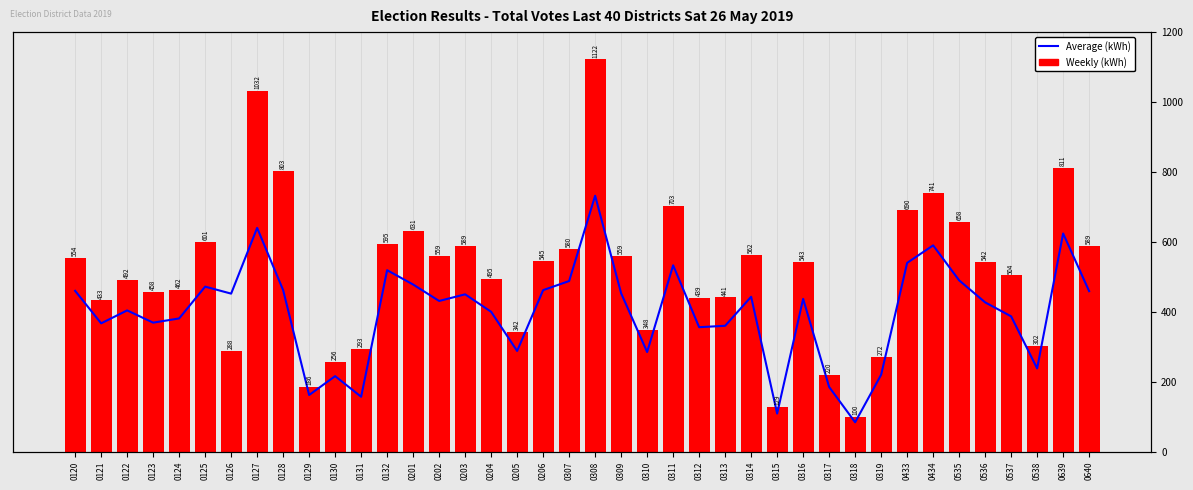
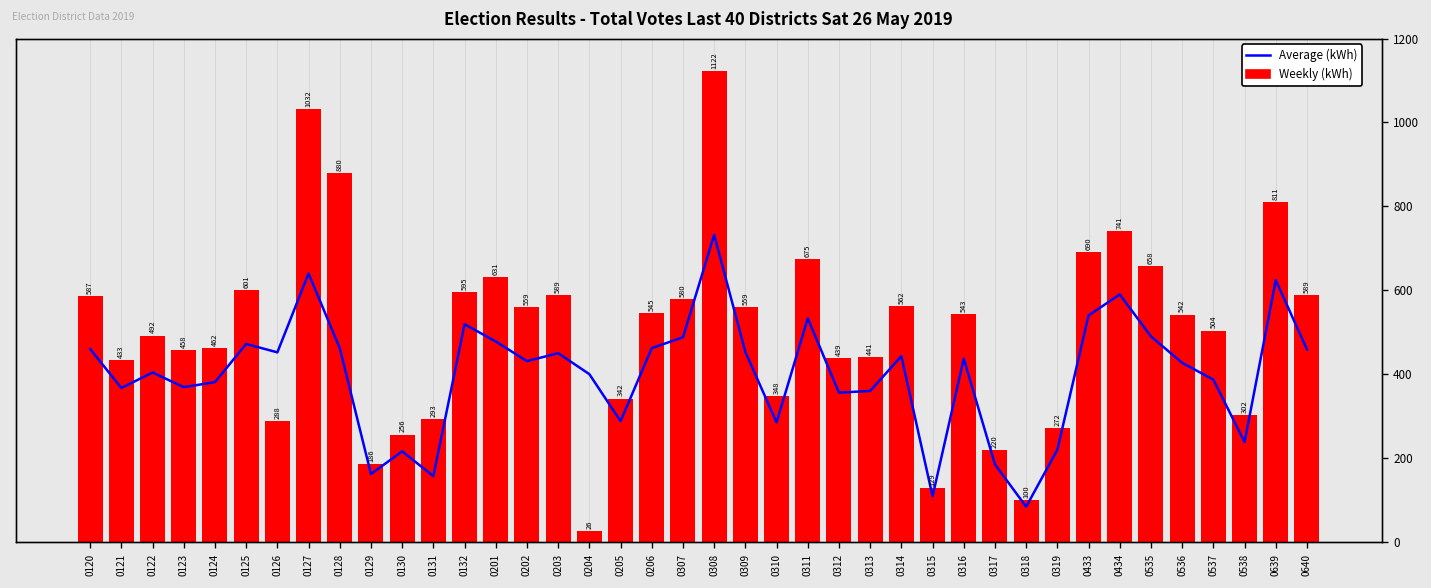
  {
    "Weekly (kWh)": {
-     "0120": 554,
+     "0120": 587,
      "0121": 433,
      "0122": 492,
      "0123": 458,
      "0124": 462,
      "0125": 601,
      "0126": 288,
      "0127": 1032,
-     "0128": 803,
+     "0128": 880,
      "0129": 186,
      "0130": 256,
      "0131": 293,
      "0132": 595,
      "0201": 631,
      "0202": 559,
      "0203": 589,
-     "0204": 495,
+     "0204": 26,
      "0205": 342,
      "0206": 545,
      "0307": 580,
      "0308": 1122,
      "0309": 559,
      "0310": 348,
-     "0311": 703,
+     "0311": 675,
      "0312": 439,
      "0313": 441,
      "0314": 562,
      "0315": 129,
      "0316": 543,
      "0317": 220,
      "0318": 100,
      "0319": 272,
      "0433": 690,
      "0434": 741,
      "0535": 658,
      "0536": 542,
      "0537": 504,
      "0538": 302,
      "0639": 811,
      "0640": 589
    }
  }
